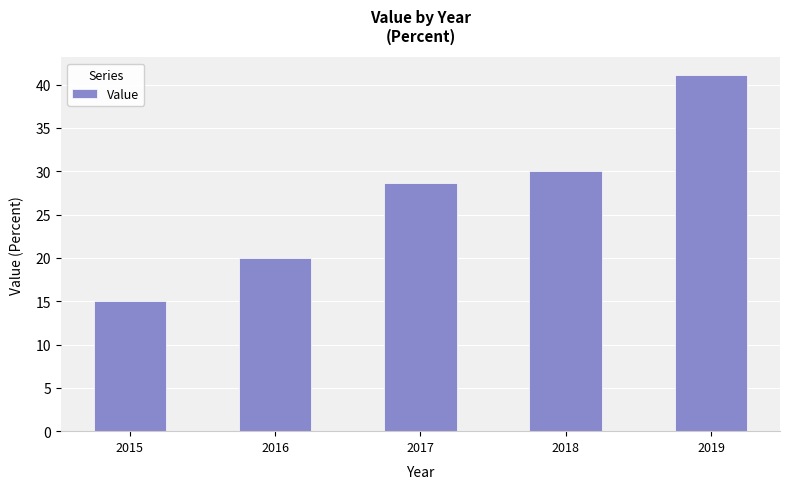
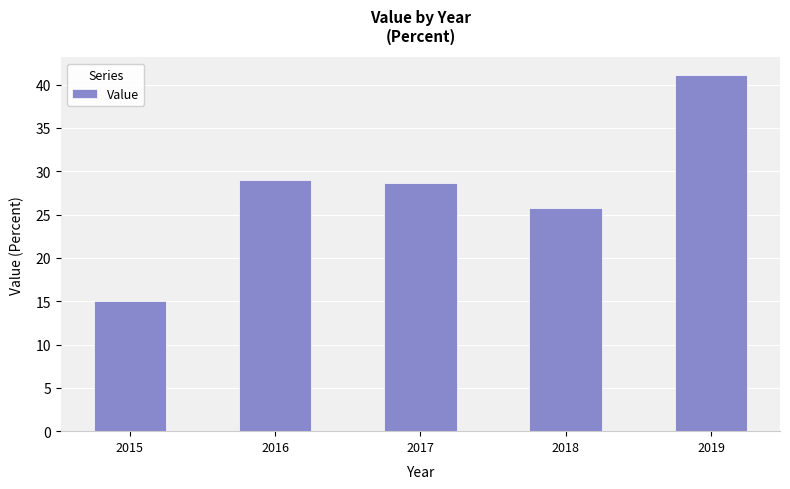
  {
    "2015": 15,
-   "2016": 20,
+   "2016": 29,
    "2017": 29,
-   "2018": 30,
+   "2018": 26,
    "2019": 41
  }
